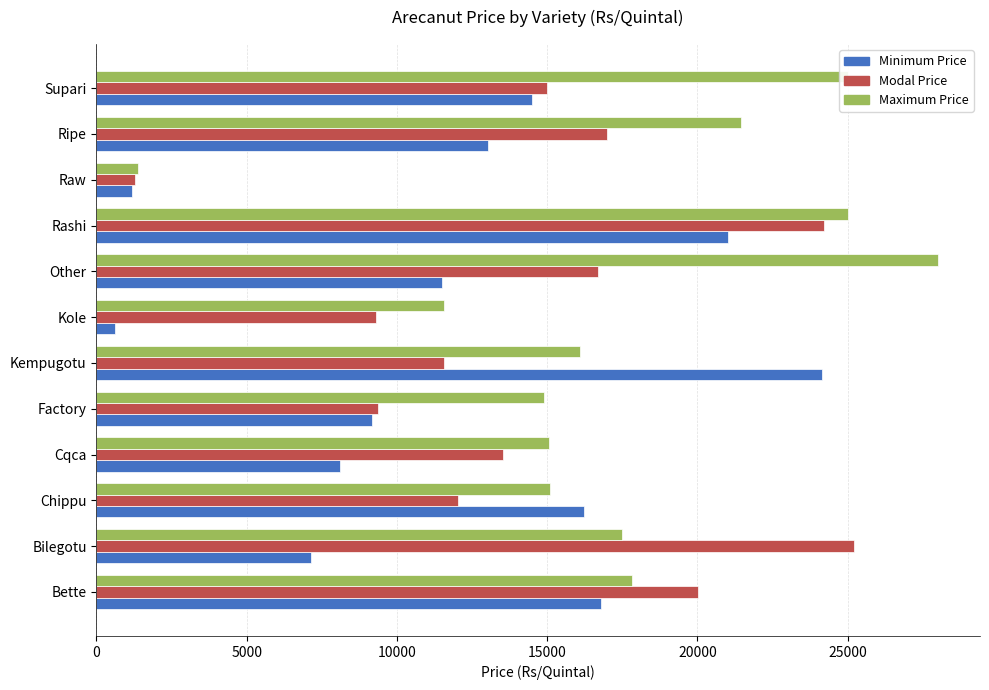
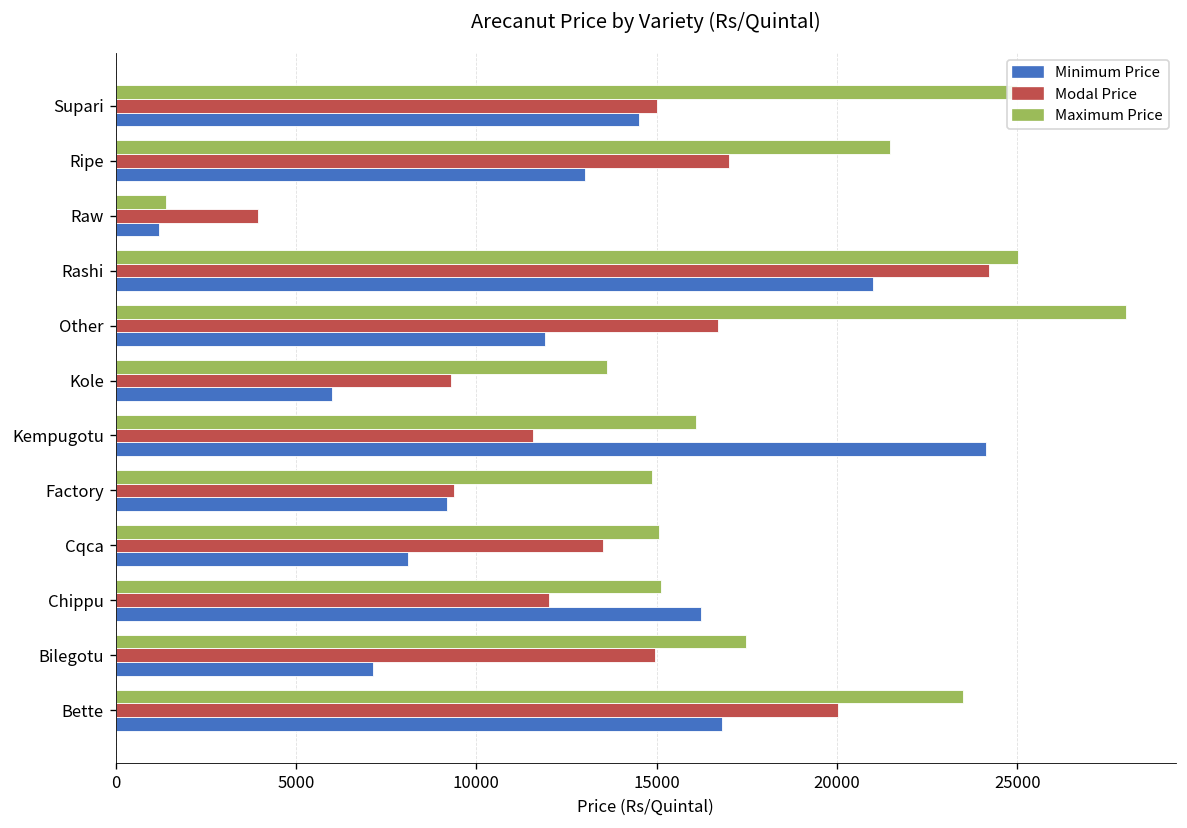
  {
    "Minimum Price": {
      "Supari": 14500,
      "Ripe": 13000,
      "Raw": 1200,
      "Rashi": 21000,
-     "Other": 11500,
-     "Kole": 600,
+     "Other": 11900,
+     "Kole": 6000,
      "Kempugotu": 24100,
      "Factory": 9200,
      "Cqca": 8100,
      "Chippu": 16200,
      "Bilegotu": 7100,
      "Bette": 16800
    },
    "Modal Price": {
      "Supari": 15000,
      "Ripe": 17000,
-     "Raw": 1300,
+     "Raw": 3900,
      "Rashi": 24200,
      "Other": 16700,
      "Kole": 9300,
      "Kempugotu": 11600,
      "Factory": 9400,
      "Cqca": 13500,
      "Chippu": 12000,
-     "Bilegotu": 25200,
+     "Bilegotu": 15000,
      "Bette": 20000
    },
    "Maximum Price": {
      "Ripe": 21500,
      "Raw": 1400,
      "Rashi": 25000,
      "Other": 28000,
-     "Kole": 11600,
+     "Kole": 13600,
      "Kempugotu": 16100,
      "Factory": 14900,
      "Cqca": 15100,
      "Chippu": 15100,
      "Bilegotu": 17500,
-     "Bette": 17800
+     "Bette": 23500
    }
  }
